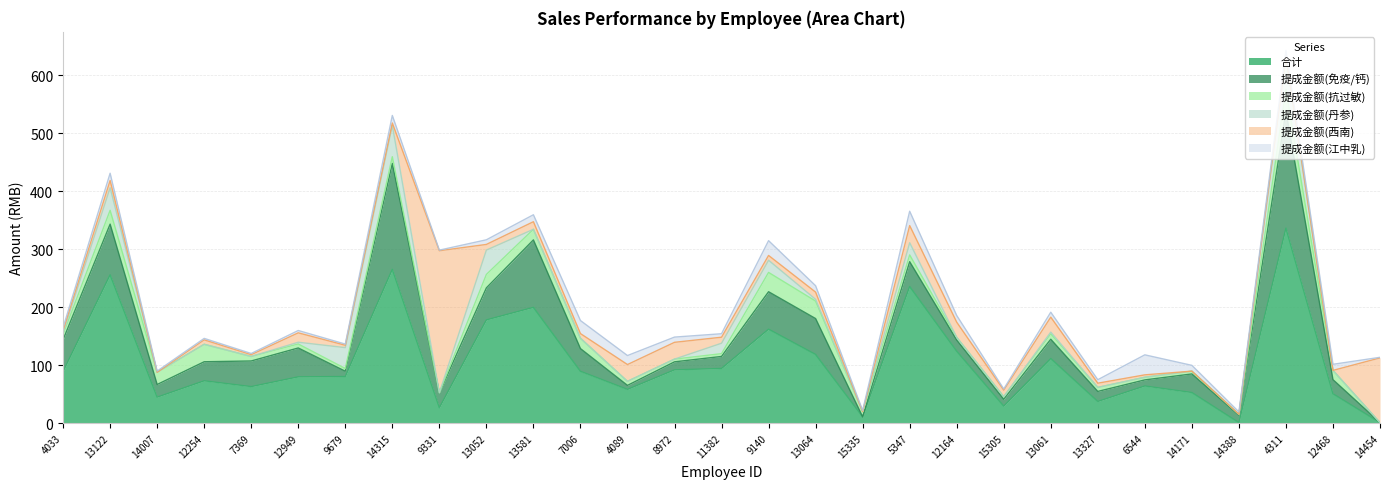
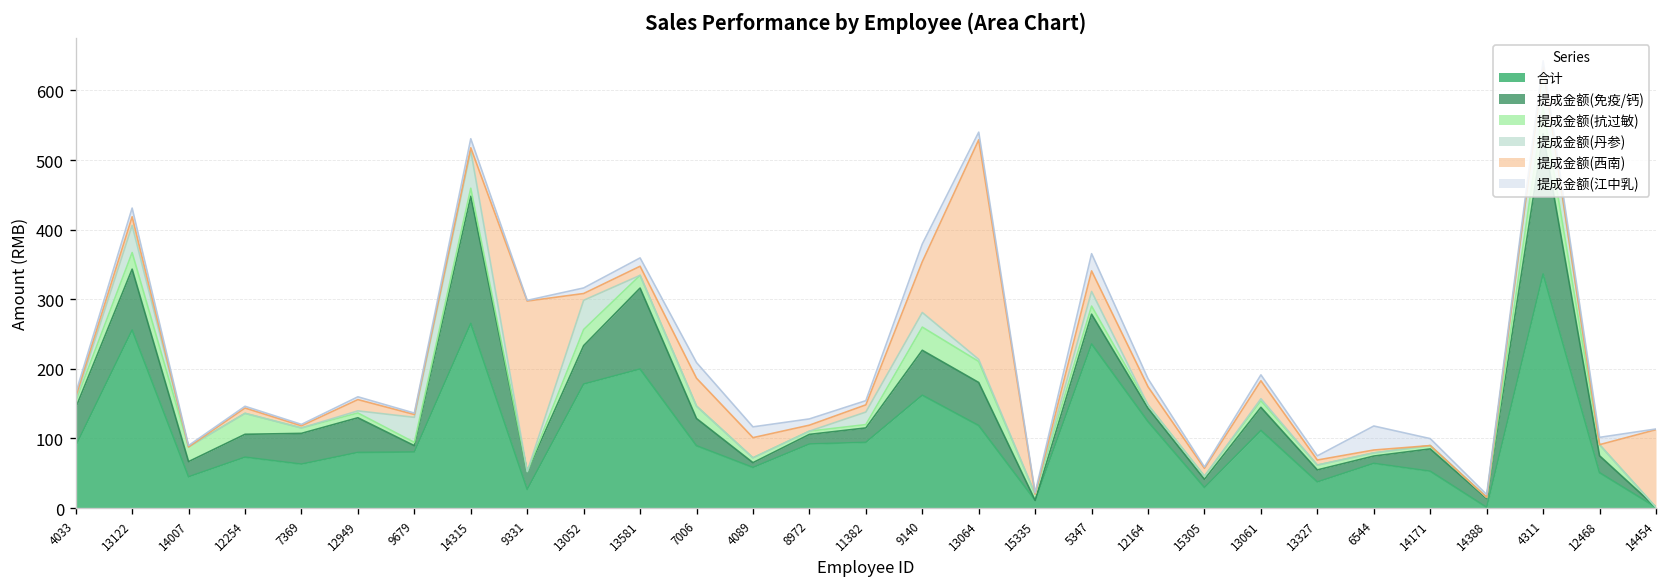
  {
    "提成金额(抗过敏)": {
      "13122": 20,
      "9679": 0,
      "14315": 10,
      "13052": 20,
      "11382": 0,
      "9140": 30,
      "5347": 10
    },
    "提成金额(西南)": {
      "13122": 10,
      "13052": 10,
      "13581": 10,
-     "7006": 10,
+     "7006": 40,
      "4089": 30,
-     "8972": 30,
+     "8972": 10,
      "11382": 10,
-     "9140": 10,
-     "13064": 10,
+     "9140": 70,
+     "13064": 320,
      "5347": 30,
      "12164": 30,
      "13061": 30,
      "13327": 10
    }
  }
